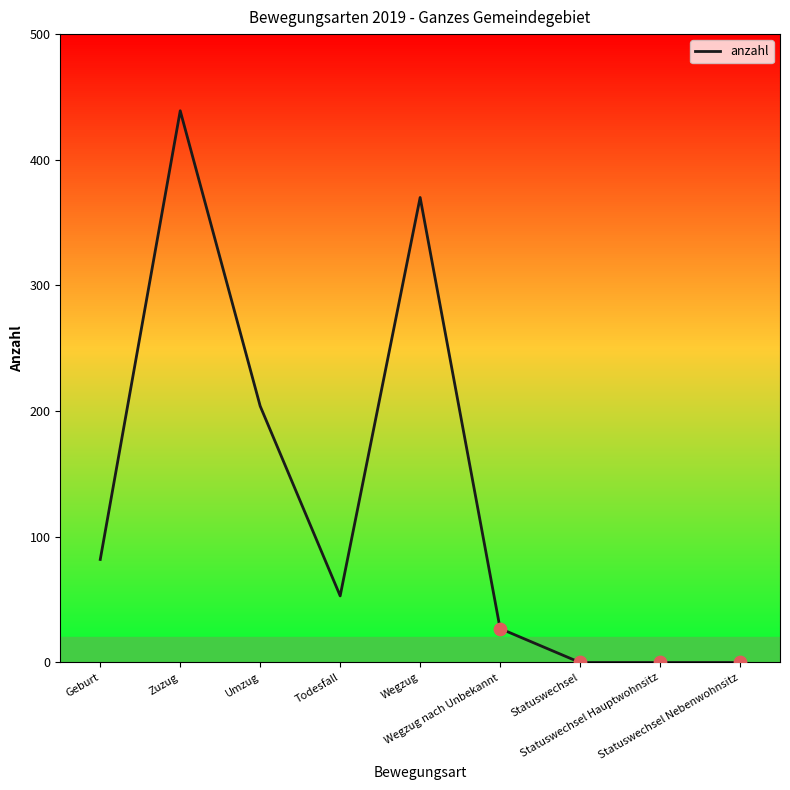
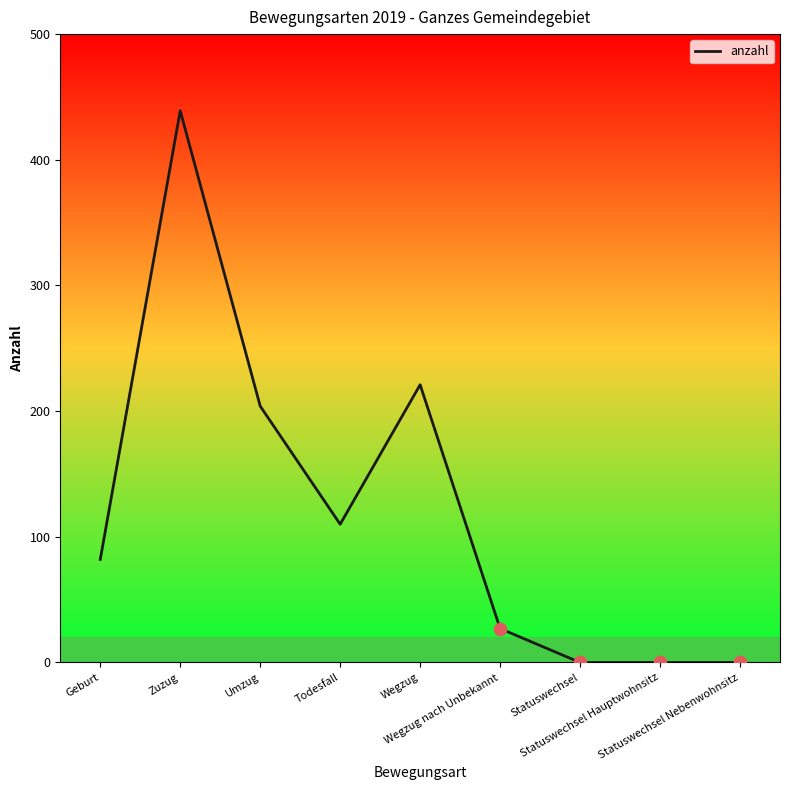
  {
    "anzahl": {
      "Geburt": 82,
      "Zuzug": 439,
      "Umzug": 204,
-     "Todesfall": 53,
-     "Wegzug": 370
+     "Todesfall": 110,
+     "Wegzug": 221
    }
  }
